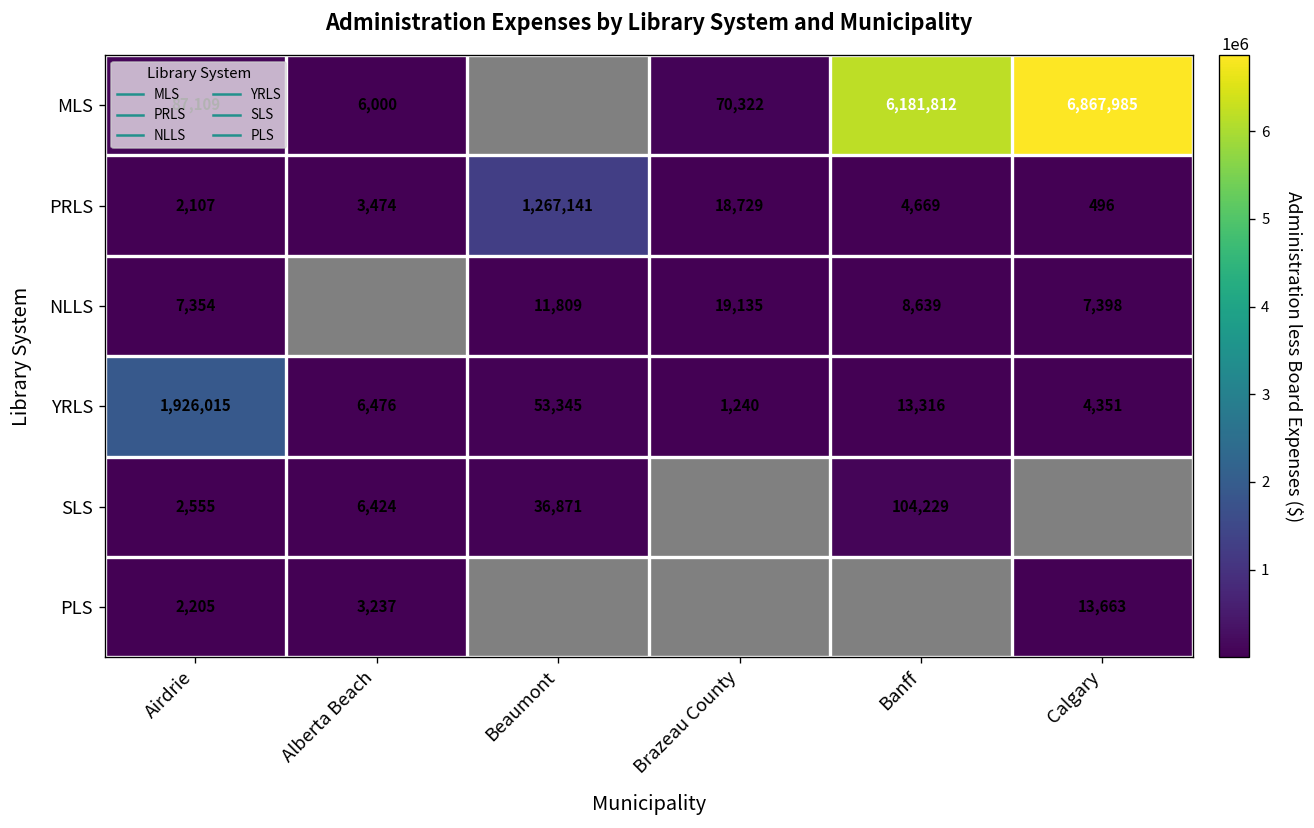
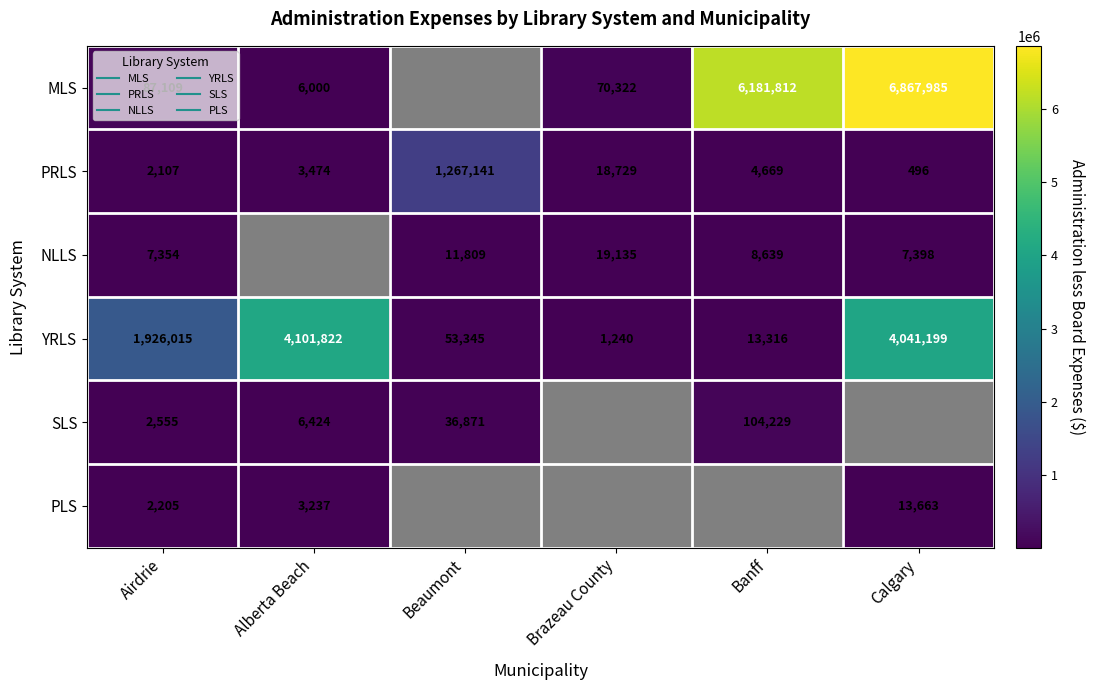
  {
    "MLS": {
      "Alberta Beach": "6,000",
      "Brazeau County": "70,322",
      "Banff": "6,181,812",
      "Calgary": "6,867,985"
    },
    "PRLS": {
      "Airdrie": "2,107",
      "Alberta Beach": "3,474",
      "Beaumont": "1,267,141",
      "Brazeau County": "18,729",
      "Banff": "4,669",
      "Calgary": "496"
    },
    "NLLS": {
      "Airdrie": "7,354",
      "Beaumont": "11,809",
      "Brazeau County": "19,135",
      "Banff": "8,639",
      "Calgary": "7,398"
    },
    "YRLS": {
      "Airdrie": "1,926,015",
-     "Alberta Beach": "6,476",
+     "Alberta Beach": "4,101,822",
      "Beaumont": "53,345",
      "Brazeau County": "1,240",
      "Banff": "13,316",
-     "Calgary": "4,351"
+     "Calgary": "4,041,199"
    },
    "SLS": {
      "Airdrie": "2,555",
      "Alberta Beach": "6,424",
      "Beaumont": "36,871",
      "Banff": "104,229"
    },
    "PLS": {
      "Airdrie": "2,205",
      "Alberta Beach": "3,237",
      "Calgary": "13,663"
    }
  }
